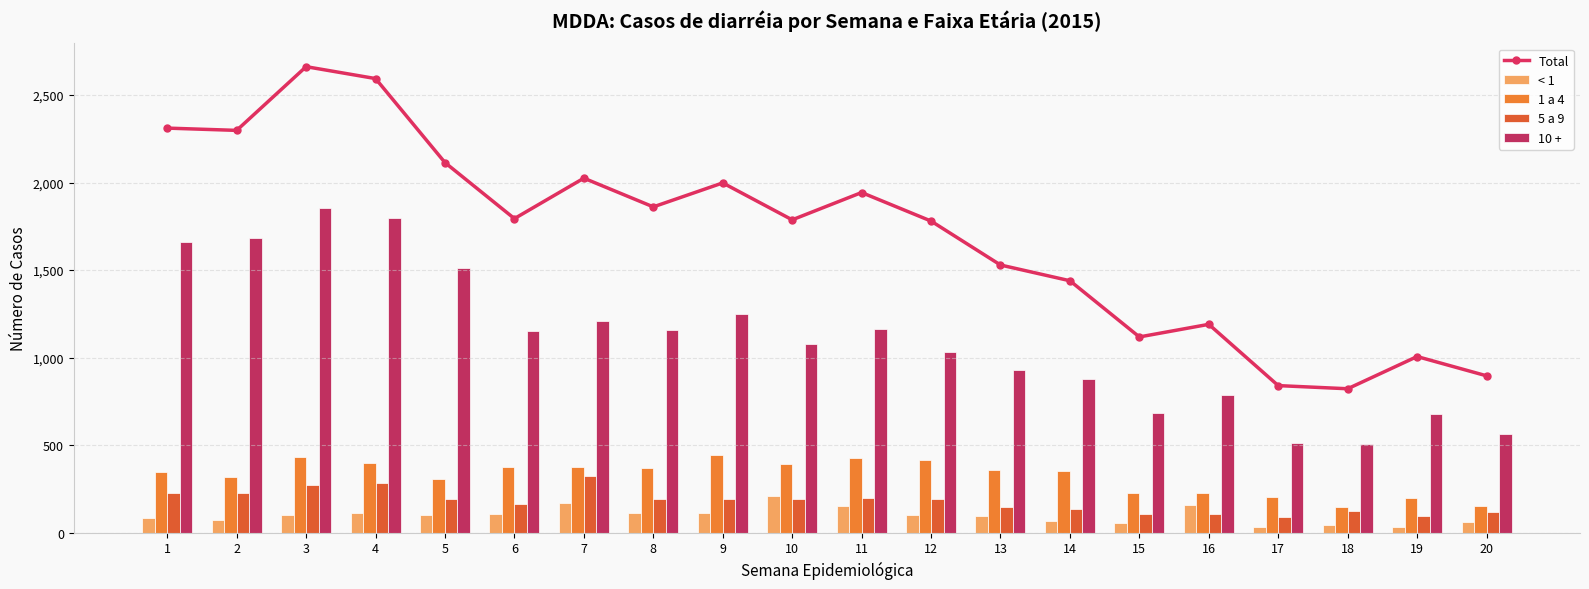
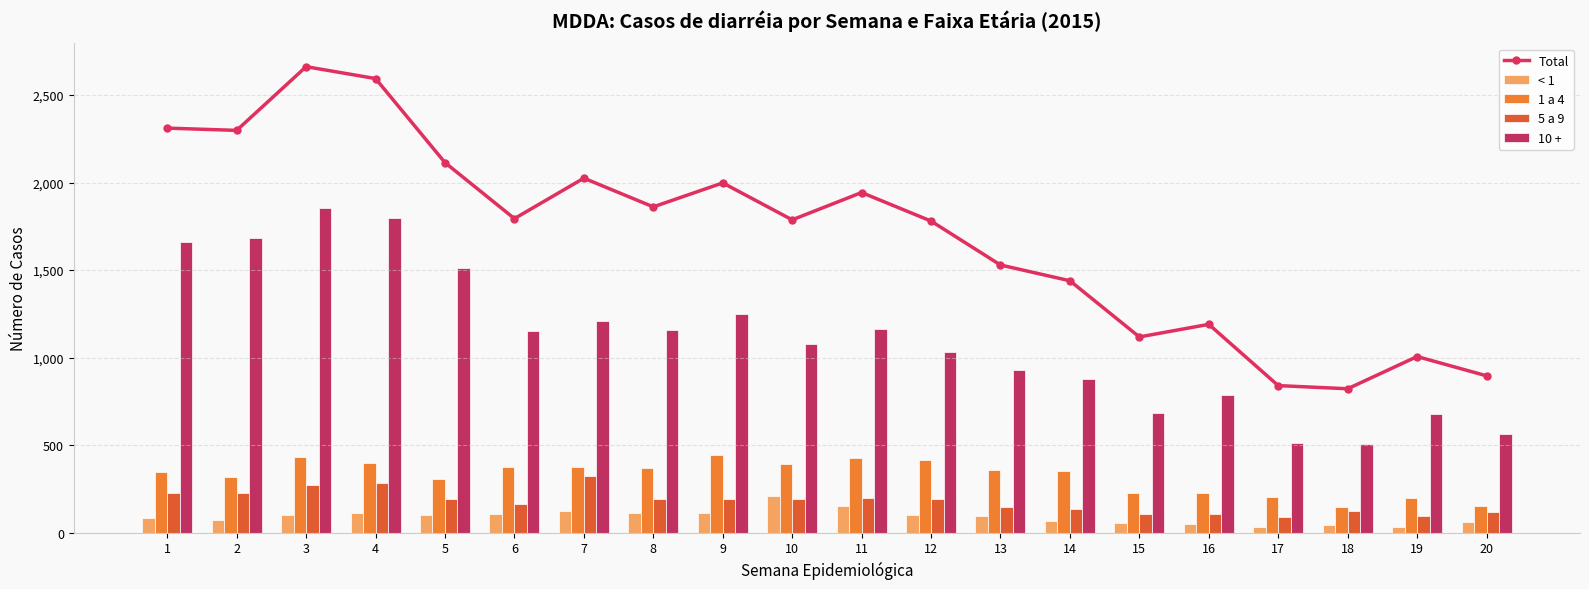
  {
    "< 1": {
      "1": 80,
      "2": 70,
      "3": 100,
      "4": 110,
      "5": 100,
      "6": 100,
-     "7": 170,
+     "7": 120,
      "8": 110,
      "9": 110,
      "10": 210,
      "11": 150,
      "12": 100,
      "13": 90,
      "14": 70,
      "15": 60,
-     "16": 160,
+     "16": 50,
      "17": 30,
      "18": 40,
      "19": 30,
      "20": 60
    }
  }
